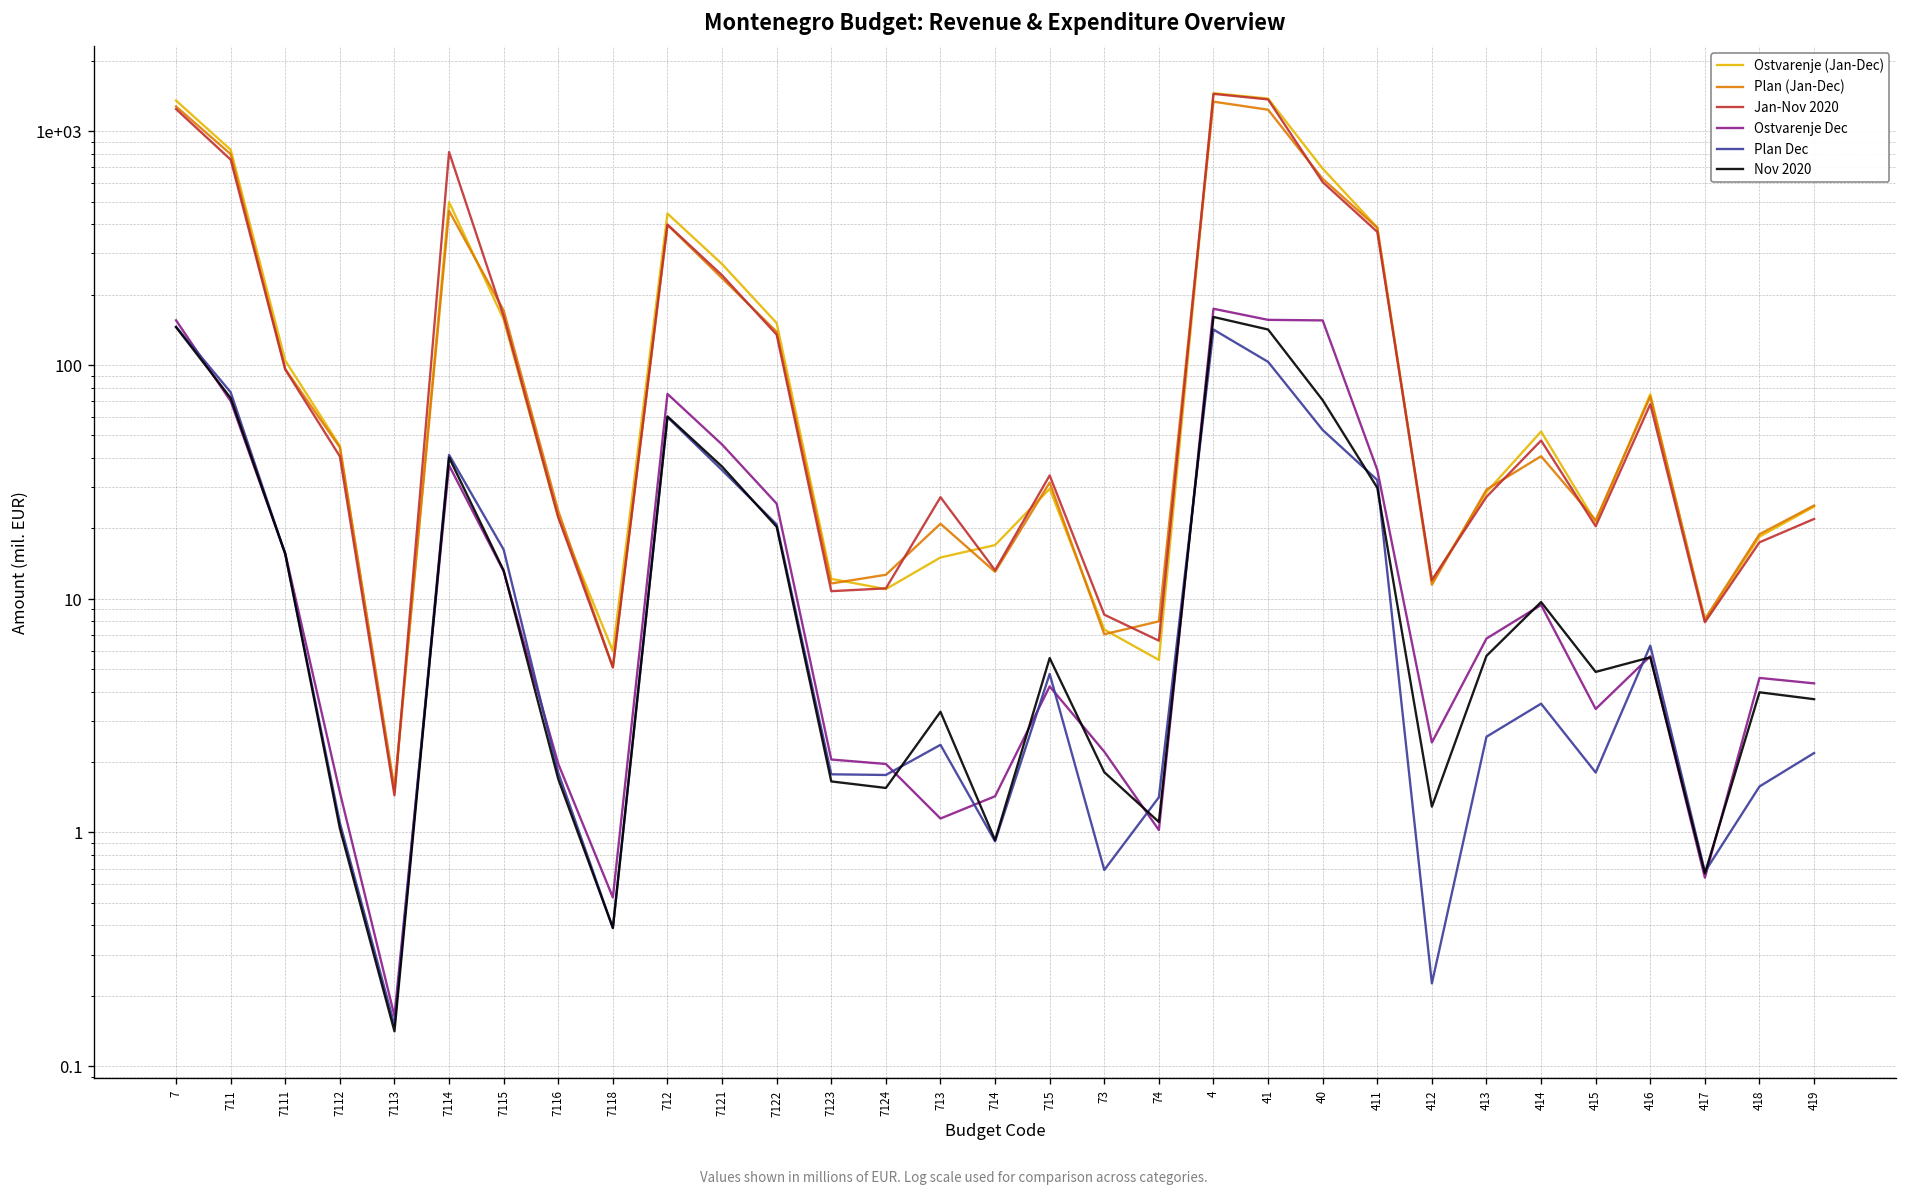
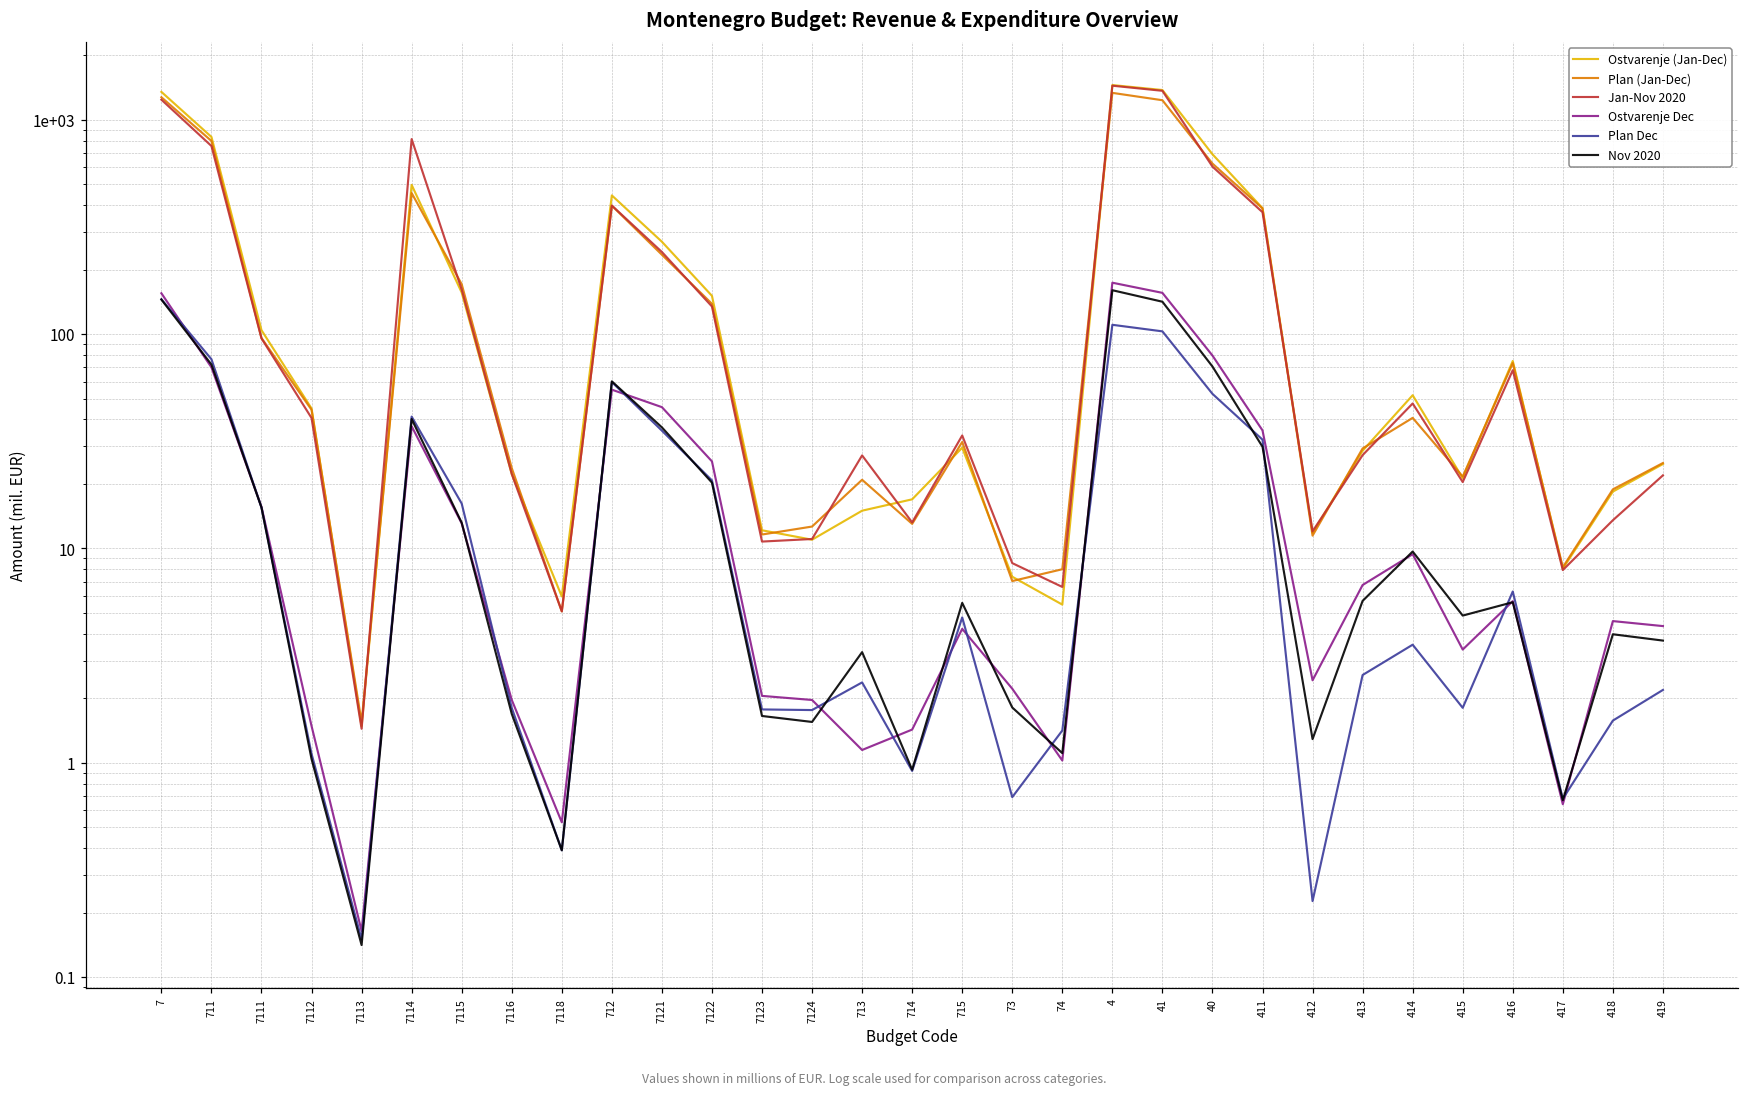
  {
    "Ostvarenje (Jan-Dec)": {
      "7": 1400,
      "711": 830,
      "7111": 100,
      "7114": 500,
      "7115": 160,
      "7118": 6,
      "712": 440,
      "7121": 270,
      "7122": 150,
      "7123": 12,
      "713": 15,
      "714": 17,
      "715": 30,
      "73": 7.4,
      "74": 5.5,
      "40": 690,
      "414": 52
    },
    "Plan (Jan-Dec)": {
      "711": 800,
      "7113": 1.5,
      "7114": 460,
      "7115": 170,
      "7116": 24,
      "7123": 12,
      "7124": 13,
      "713": 21,
      "715": 31,
      "73": 7,
      "74": 8,
      "4": 1300,
      "41": 1200,
      "40": 630,
      "414": 41
    },
    "Jan-Nov 2020": {
      "711": 760,
      "7112": 41,
      "7114": 810,
      "7115": 160,
      "7123": 11,
      "713": 27,
      "715": 34,
      "73": 9,
      "74": 6.6,
      "40": 610,
      "411": 370,
      "413": 27,
      "414": 48,
      "415": 20,
      "416": 68,
-     "418": 17,
+     "418": 14,
      "419": 22
    },
    "Ostvarenje Dec": {
      "7": 160,
      "711": 70,
      "7112": 1.5,
      "7113": 0.16,
      "7114": 37,
      "7116": 2,
      "7118": 0.53,
-     "712": 75,
+     "712": 55,
      "7121": 46,
      "7122": 26,
      "7123": 2,
      "7124": 2,
      "713": 1.1,
      "714": 1.4,
      "715": 4.2,
      "73": 2.2,
      "74": 1,
      "4": 170,
      "41": 160,
-     "40": 160,
+     "40": 79,
      "411": 36,
      "412": 2.4,
      "413": 6.8,
      "415": 3.4,
      "417": 0.64,
      "418": 4.6,
      "419": 4.3
    },
    "Plan Dec": {
      "711": 76,
      "7112": 1.1,
      "7113": 0.15,
      "7115": 16,
      "7116": 1.8,
      "7121": 35,
      "7123": 1.8,
      "7124": 1.8,
      "713": 2.4,
      "715": 4.8,
      "73": 0.69,
      "74": 1.4,
-     "4": 140,
+     "4": 110,
      "41": 100,
      "40": 53,
      "411": 32,
      "412": 0.23,
      "413": 2.6,
      "414": 3.6,
      "415": 1.8,
      "416": 6.3,
      "418": 1.6,
      "419": 2.2
    },
    "Nov 2020": {
      "711": 72,
      "7112": 1.0,
      "7113": 0.14,
      "7116": 1.7,
      "7121": 37,
      "7123": 1.7,
      "7124": 1.6,
      "713": 3.3,
      "715": 5.6,
      "73": 1.8,
      "74": 1.1,
      "4": 160,
      "41": 140,
      "40": 71,
      "411": 30,
      "412": 1.3,
      "413": 5.7,
      "415": 5,
      "418": 4,
      "419": 3.7
    }
  }
